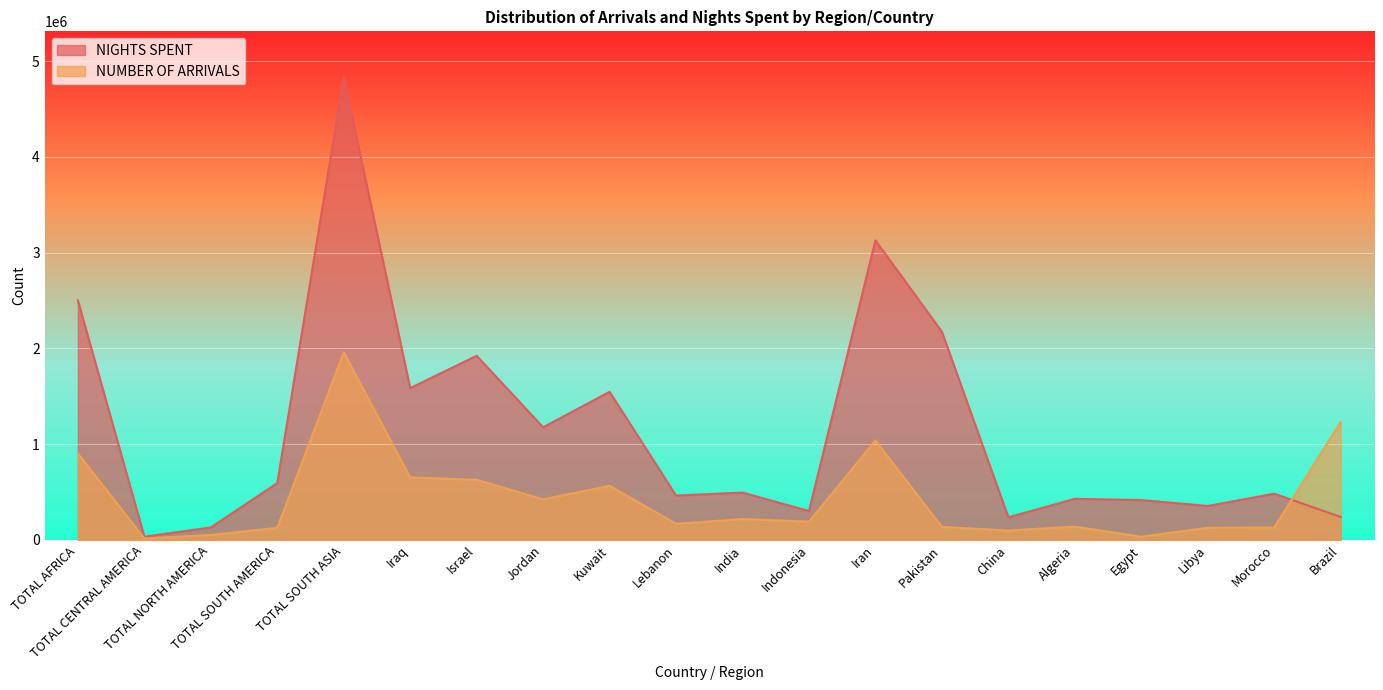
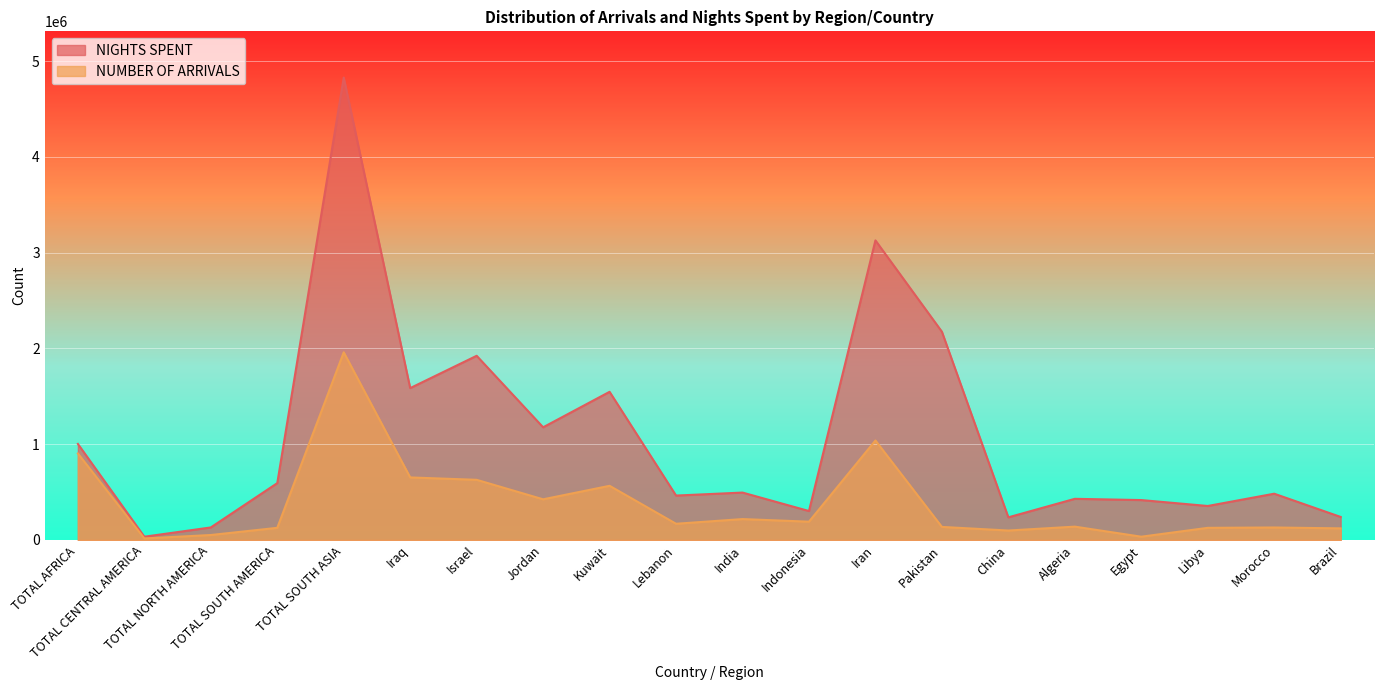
  {
    "NIGHTS SPENT": {
-     "TOTAL AFRICA": 2500000,
+     "TOTAL AFRICA": 1000000,
      "TOTAL NORTH AMERICA": 100000,
      "TOTAL SOUTH AMERICA": 600000,
      "TOTAL SOUTH ASIA": 4800000,
      "Iraq": 1600000,
      "Israel": 1900000,
      "Jordan": 1200000,
      "Kuwait": 1500000,
      "Lebanon": 500000,
      "India": 500000,
      "Indonesia": 300000,
      "Iran": 3100000,
      "Pakistan": 2200000,
      "China": 200000,
      "Algeria": 400000,
      "Egypt": 400000,
      "Libya": 400000,
      "Morocco": 500000,
      "Brazil": 200000
    },
    "NUMBER OF ARRIVALS": {
      "TOTAL AFRICA": 900000,
      "TOTAL NORTH AMERICA": 100000,
      "TOTAL SOUTH AMERICA": 100000,
      "TOTAL SOUTH ASIA": 2000000,
      "Iraq": 700000,
      "Israel": 600000,
      "Jordan": 400000,
      "Kuwait": 600000,
      "Lebanon": 200000,
      "India": 200000,
      "Indonesia": 200000,
      "Iran": 1000000,
      "Pakistan": 100000,
      "China": 100000,
      "Algeria": 100000,
      "Egypt": 0,
      "Libya": 100000,
      "Morocco": 100000,
-     "Brazil": 1200000
+     "Brazil": 100000
    }
  }
